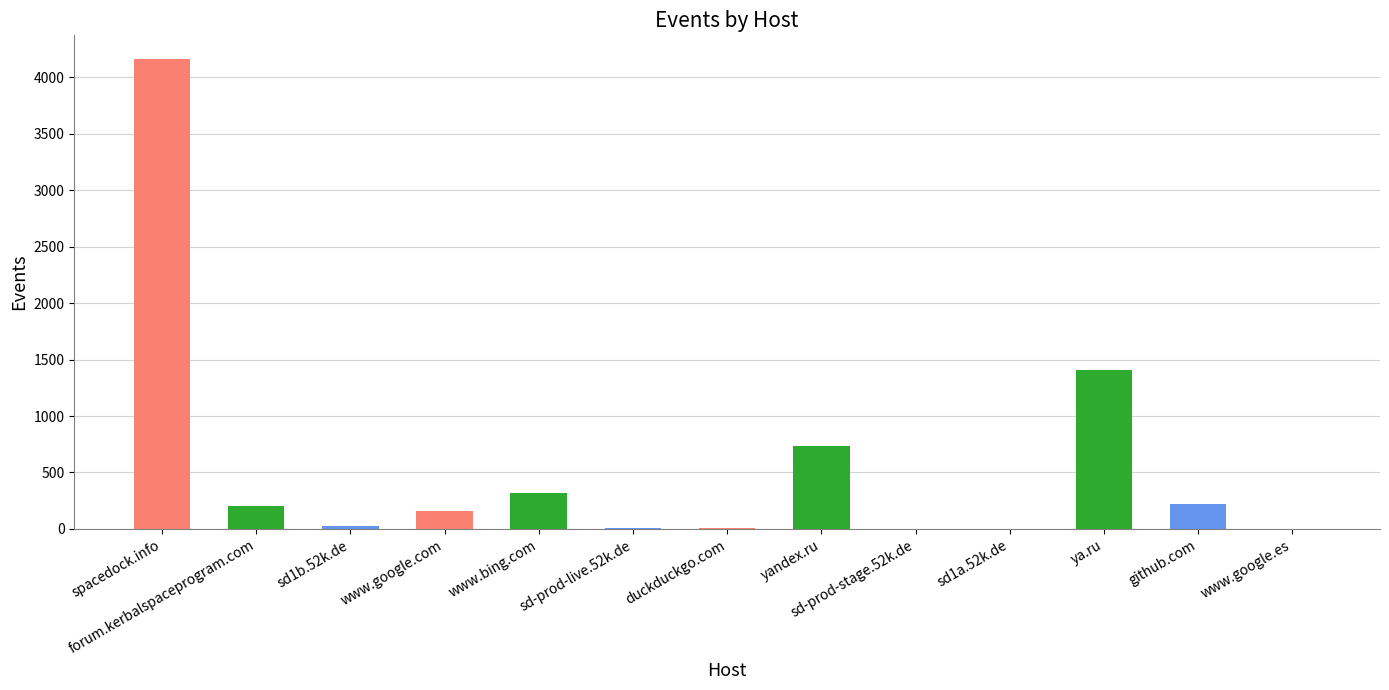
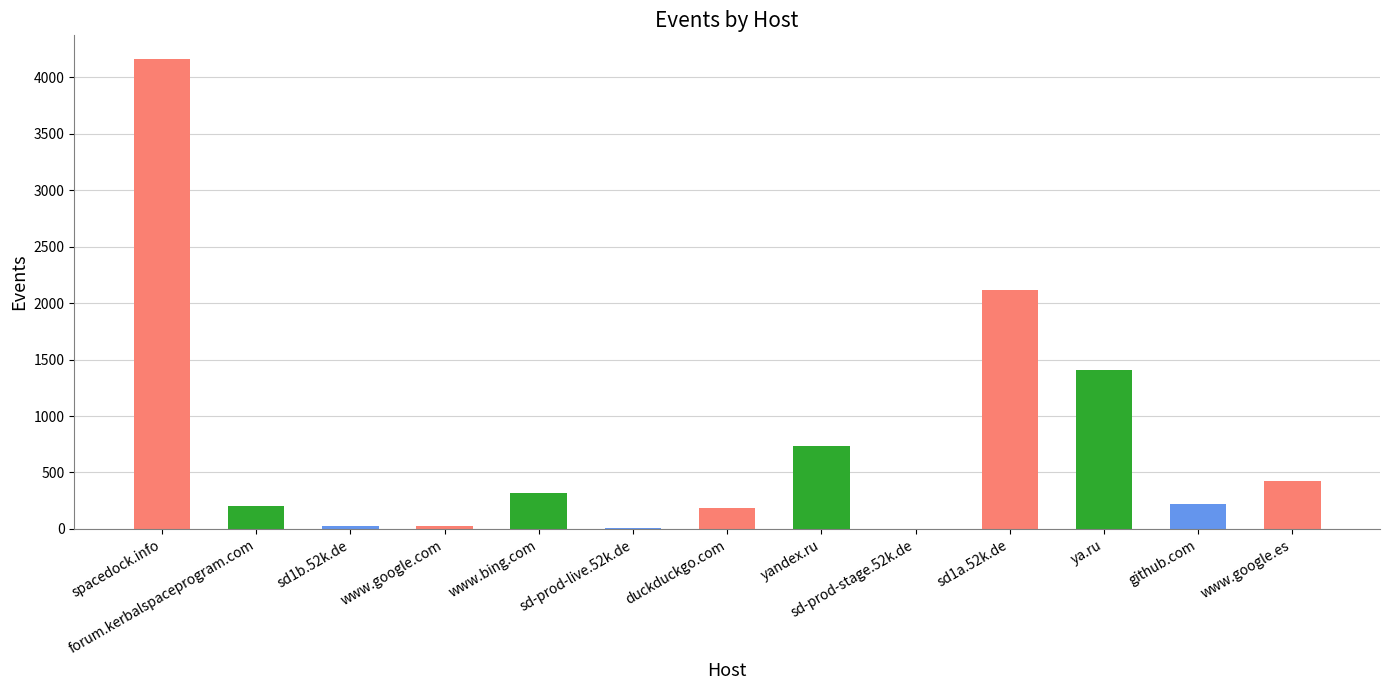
  {
    "spacedock.info": 4170,
    "forum.kerbalspaceprogram.com": 210,
    "sd1b.52k.de": 20,
-   "www.google.com": 160,
+   "www.google.com": 20,
    "www.bing.com": 320,
-   "duckduckgo.com": 10,
+   "duckduckgo.com": 190,
    "yandex.ru": 740,
-   "sd1a.52k.de": 0,
+   "sd1a.52k.de": 2120,
    "ya.ru": 1410,
    "github.com": 220,
-   "www.google.es": 0
+   "www.google.es": 420
  }
